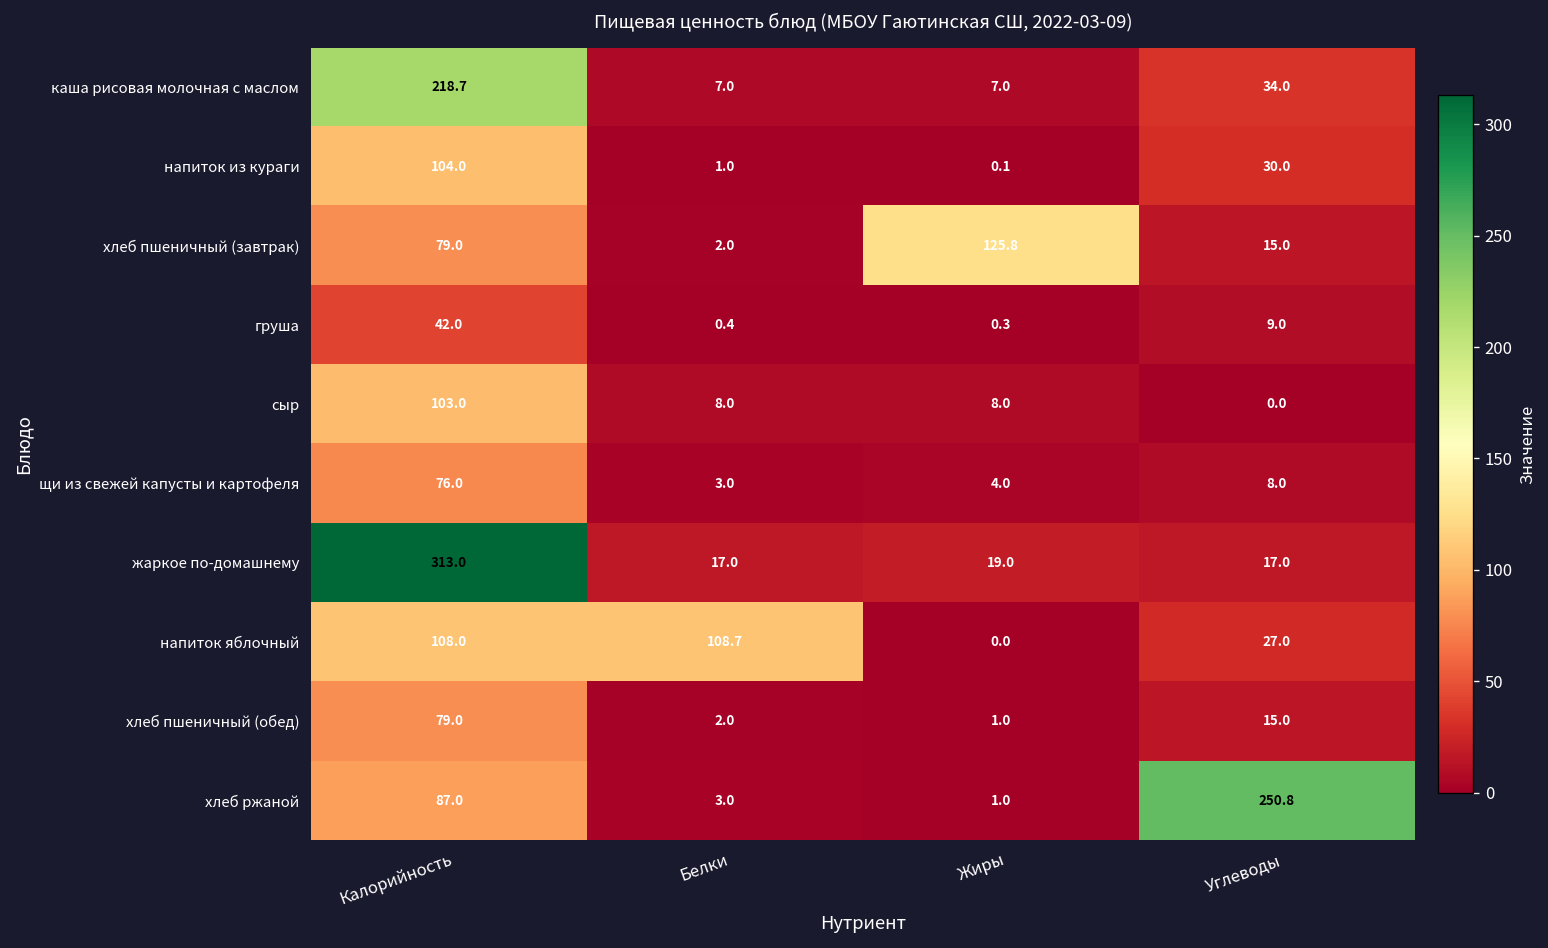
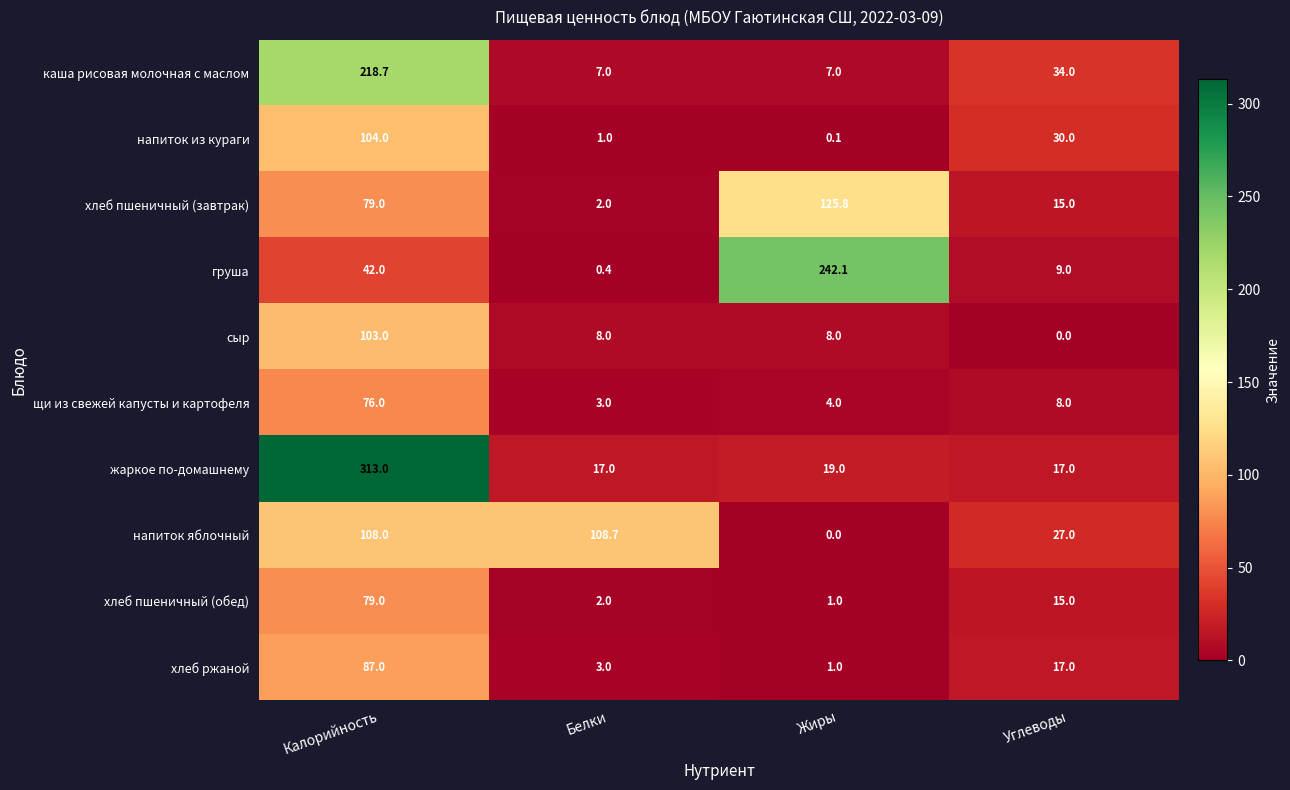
  {
    "каша рисовая молочная с маслом": {
      "Калорийность": 218.7,
      "Белки": 7.0,
      "Жиры": 7.0,
      "Углеводы": 34.0
    },
    "напиток из кураги": {
      "Калорийность": 104.0,
      "Белки": 1.0,
      "Жиры": 0.1,
      "Углеводы": 30.0
    },
    "хлеб пшеничный (завтрак)": {
      "Калорийность": 79.0,
      "Белки": 2.0,
      "Жиры": 125.8,
      "Углеводы": 15.0
    },
    "груша": {
      "Калорийность": 42.0,
      "Белки": 0.4,
-     "Жиры": 0.3,
+     "Жиры": 242.1,
      "Углеводы": 9.0
    },
    "сыр": {
      "Калорийность": 103.0,
      "Белки": 8.0,
      "Жиры": 8.0,
      "Углеводы": 0.0
    },
    "щи из свежей капусты и картофеля": {
      "Калорийность": 76.0,
      "Белки": 3.0,
      "Жиры": 4.0,
      "Углеводы": 8.0
    },
    "жаркое по-домашнему": {
      "Калорийность": 313.0,
      "Белки": 17.0,
      "Жиры": 19.0,
      "Углеводы": 17.0
    },
    "напиток яблочный": {
      "Калорийность": 108.0,
      "Белки": 108.7,
      "Жиры": 0.0,
      "Углеводы": 27.0
    },
    "хлеб пшеничный (обед)": {
      "Калорийность": 79.0,
      "Белки": 2.0,
      "Жиры": 1.0,
      "Углеводы": 15.0
    },
    "хлеб ржаной": {
      "Калорийность": 87.0,
      "Белки": 3.0,
      "Жиры": 1.0,
-     "Углеводы": 250.8
+     "Углеводы": 17.0
    }
  }
